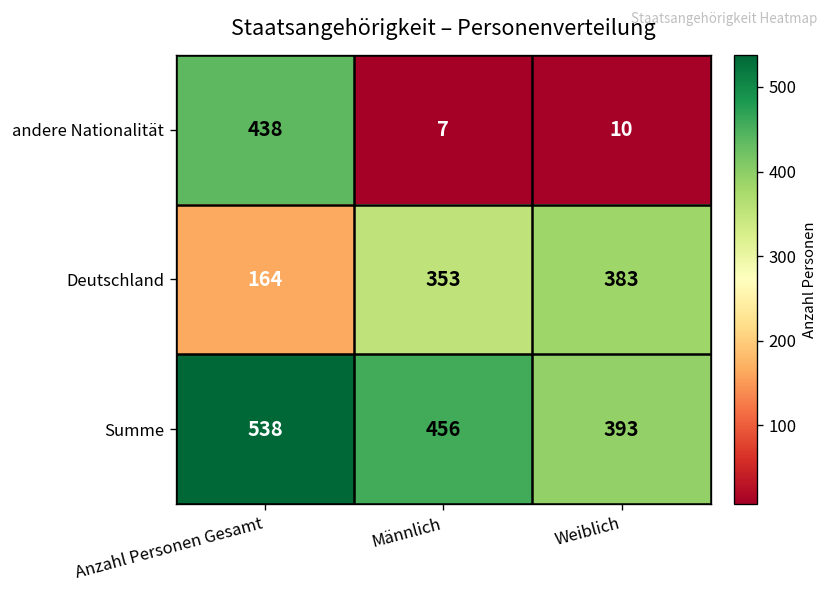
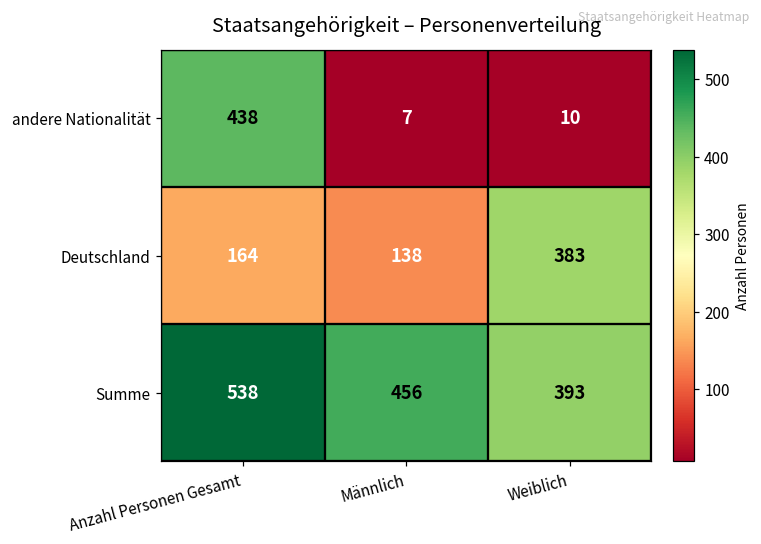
  {
    "andere Nationalität": {
      "Anzahl Personen Gesamt": 438,
      "Männlich": 7,
      "Weiblich": 10
    },
    "Deutschland": {
      "Anzahl Personen Gesamt": 164,
-     "Männlich": 353,
+     "Männlich": 138,
      "Weiblich": 383
    },
    "Summe": {
      "Anzahl Personen Gesamt": 538,
      "Männlich": 456,
      "Weiblich": 393
    }
  }
